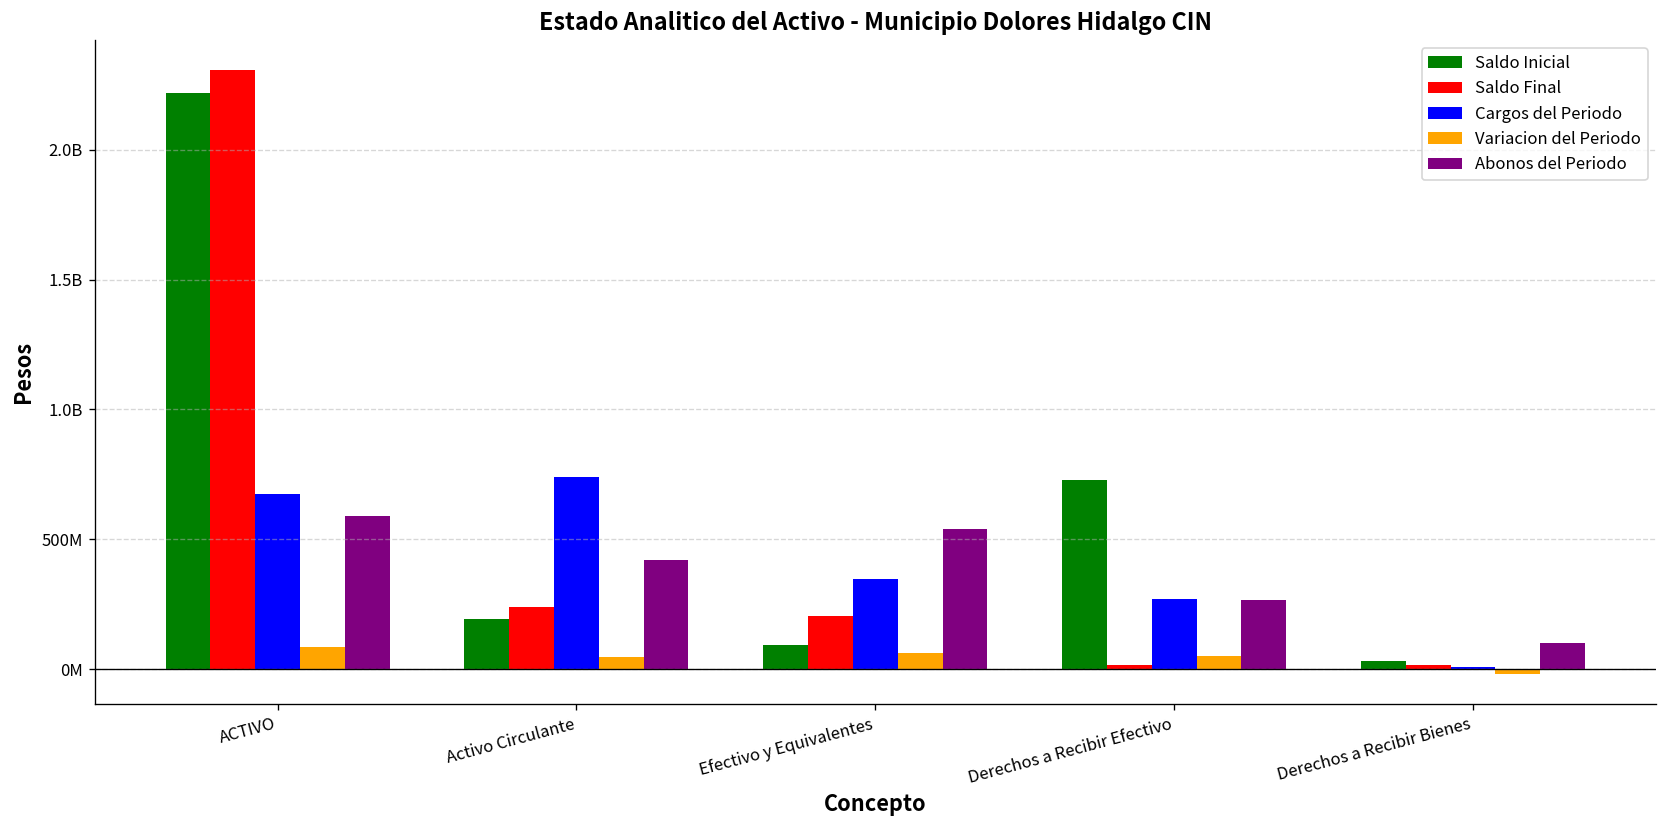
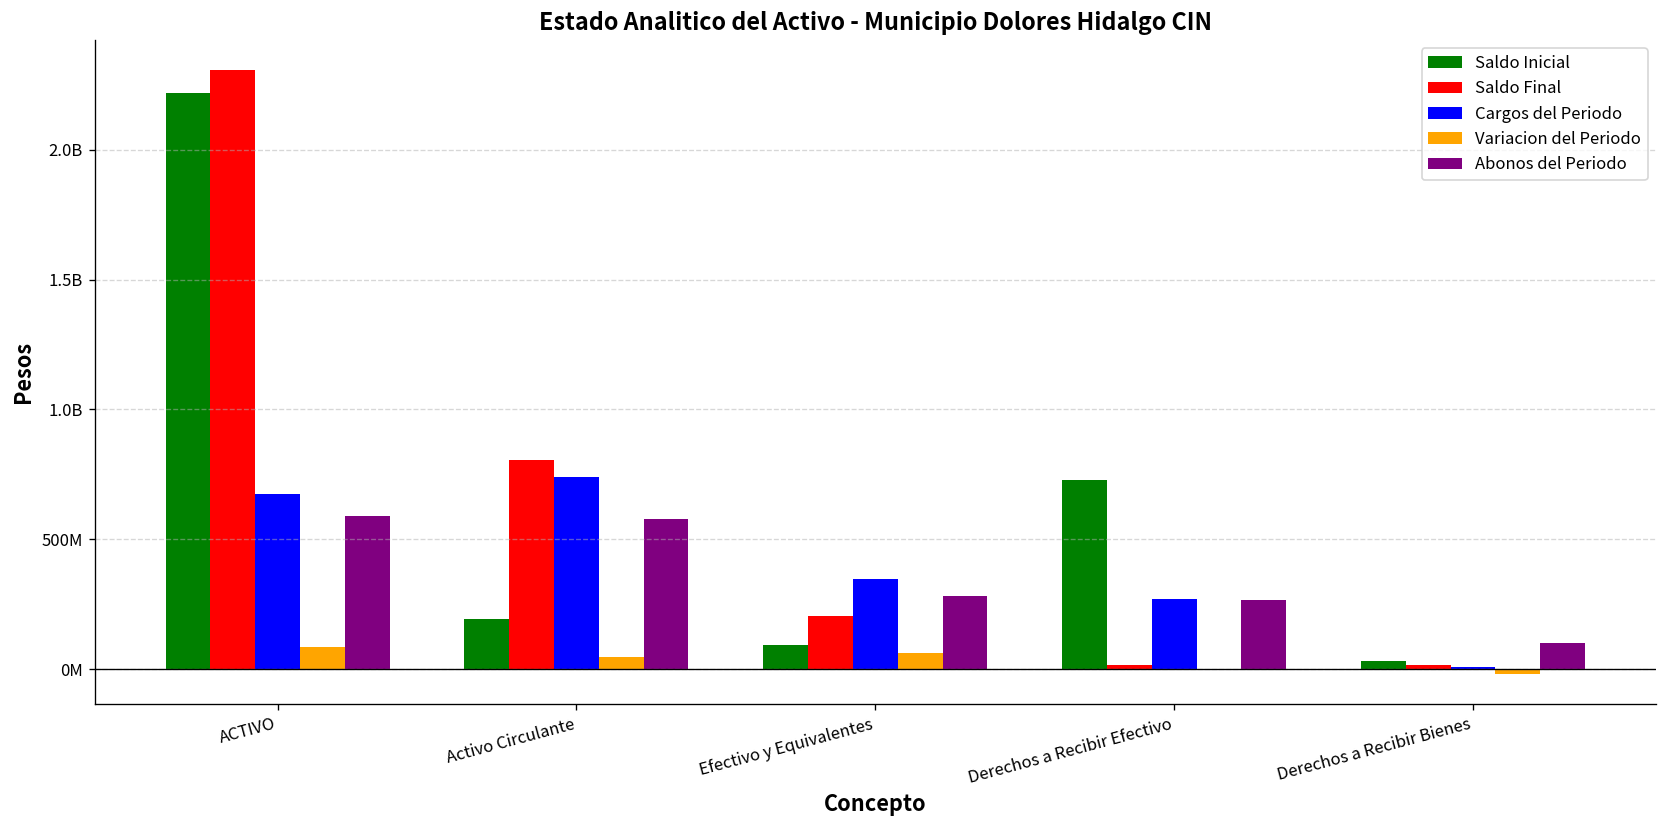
  {
    "Saldo Inicial": {
      "ACTIVO": 2220000000,
      "Activo Circulante": 190000000,
      "Efectivo y Equivalentes": 100000000,
      "Derechos a Recibir Efectivo": 730000000,
      "Derechos a Recibir Bienes": 30000000
    },
    "Saldo Final": {
      "ACTIVO": 2310000000,
-     "Activo Circulante": 240000000,
+     "Activo Circulante": 810000000,
      "Efectivo y Equivalentes": 210000000,
      "Derechos a Recibir Efectivo": 20000000,
      "Derechos a Recibir Bienes": 20000000
    },
    "Cargos del Periodo": {
      "ACTIVO": 670000000,
      "Activo Circulante": 740000000,
      "Efectivo y Equivalentes": 350000000,
      "Derechos a Recibir Efectivo": 270000000
    },
    "Variacion del Periodo": {
      "ACTIVO": 90000000,
      "Activo Circulante": 50000000,
      "Efectivo y Equivalentes": 60000000,
-     "Derechos a Recibir Efectivo": 50000000,
+     "Derechos a Recibir Efectivo": 0,
      "Derechos a Recibir Bienes": -20000000
    },
    "Abonos del Periodo": {
      "ACTIVO": 590000000,
-     "Activo Circulante": 420000000,
-     "Efectivo y Equivalentes": 540000000,
+     "Activo Circulante": 580000000,
+     "Efectivo y Equivalentes": 280000000,
      "Derechos a Recibir Efectivo": 270000000,
      "Derechos a Recibir Bienes": 100000000
    }
  }
